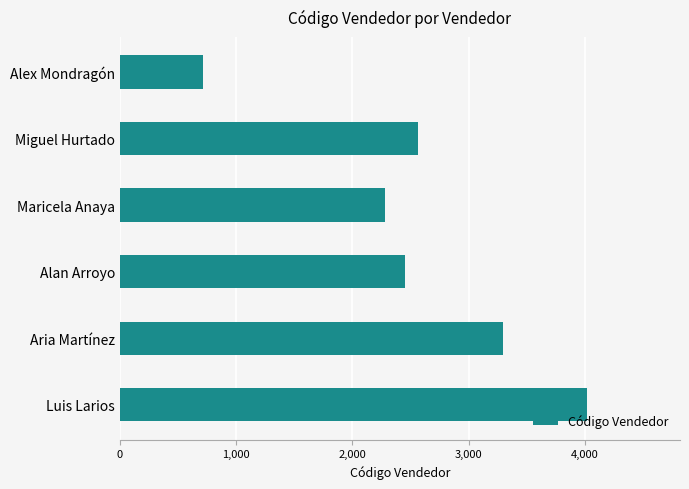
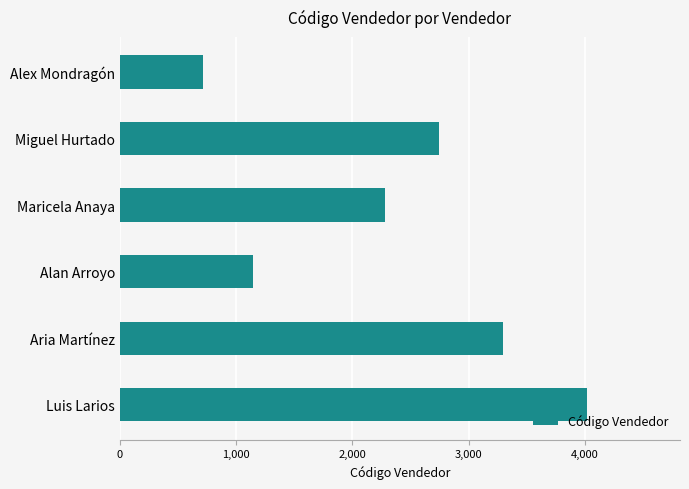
  {
    "Alex Mondragón": "710",
-   "Miguel Hurtado": "2,560",
+   "Miguel Hurtado": "2,740",
    "Maricela Anaya": "2,280",
-   "Alan Arroyo": "2,450",
+   "Alan Arroyo": "1,150",
    "Aria Martínez": "3,300",
    "Luis Larios": "4,020"
  }
